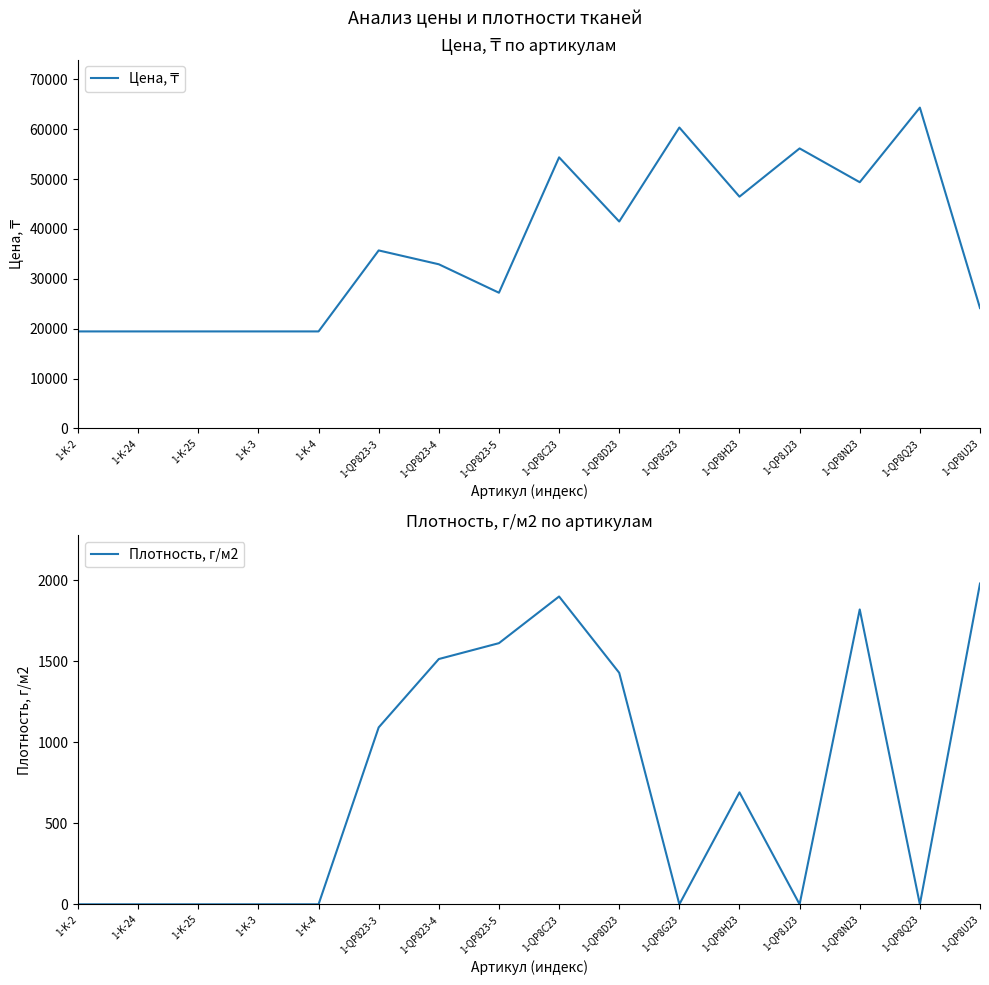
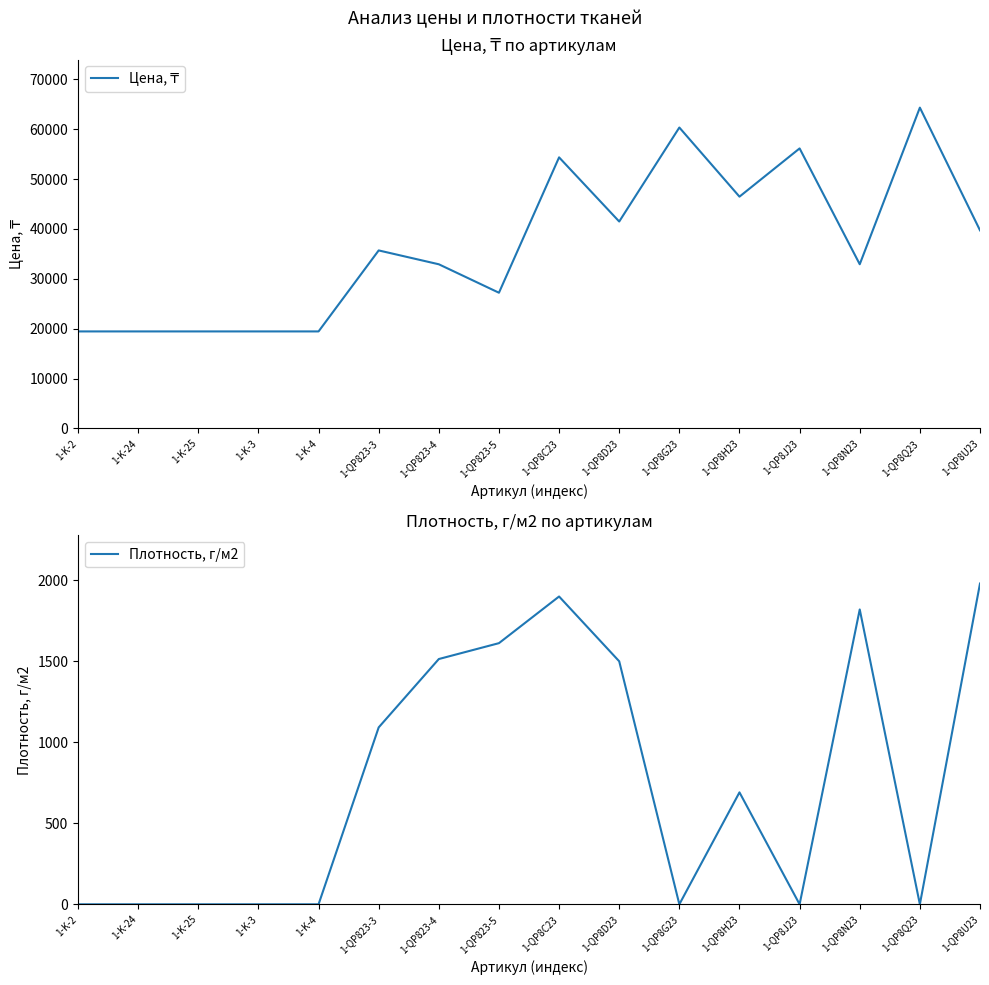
  {
    "Цена, ₸ по артикулам": {
      "1-K-2": 19000,
      "1-K-24": 19000,
      "1-K-25": 19000,
      "1-K-3": 19000,
      "1-K-4": 19000,
      "1-QP823-3": 36000,
      "1-QP823-4": 33000,
      "1-QP823-5": 27000,
      "1-QP8C23": 54000,
      "1-QP8D23": 41000,
      "1-QP8G23": 60000,
      "1-QP8H23": 46000,
      "1-QP8J23": 56000,
-     "1-QP8N23": 49000,
+     "1-QP8N23": 33000,
      "1-QP8Q23": 64000,
-     "1-QP8U23": 24000
+     "1-QP8U23": 40000
    },
    "Плотность, г/м2 по артикулам": {
      "1-K-2": 0,
      "1-K-24": 0,
      "1-K-25": 0,
      "1-K-3": 0,
      "1-K-4": 0,
      "1-QP823-3": 1090,
      "1-QP823-4": 1510,
      "1-QP823-5": 1610,
      "1-QP8C23": 1900,
-     "1-QP8D23": 1430,
+     "1-QP8D23": 1500,
      "1-QP8G23": 0,
      "1-QP8H23": 690,
      "1-QP8J23": 0,
      "1-QP8N23": 1820,
      "1-QP8Q23": 0,
      "1-QP8U23": 1980
    }
  }
